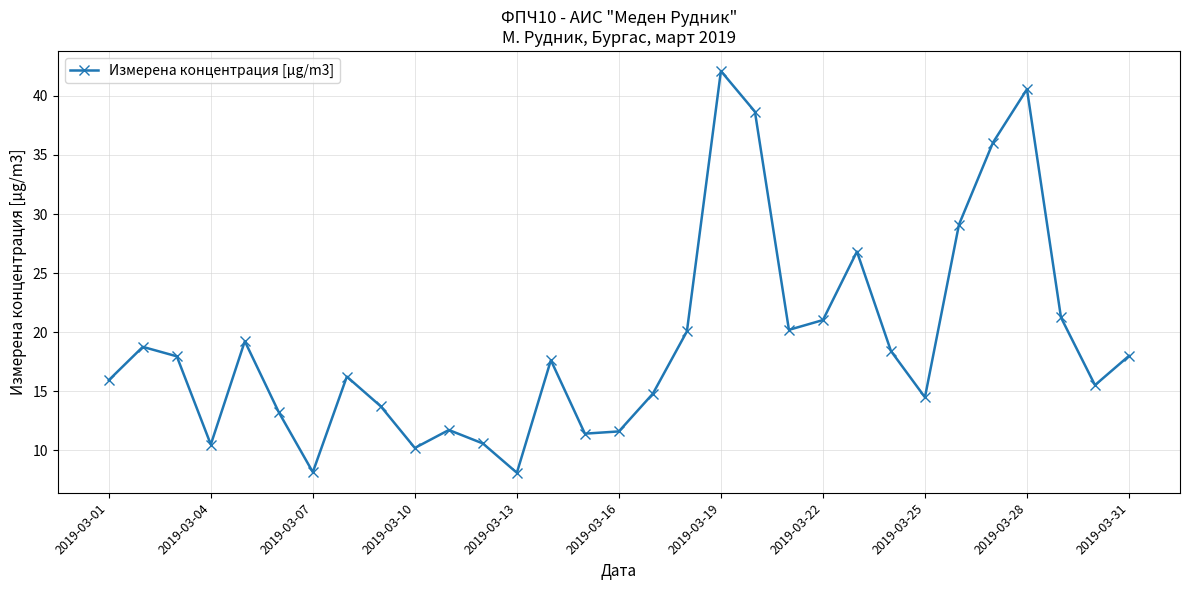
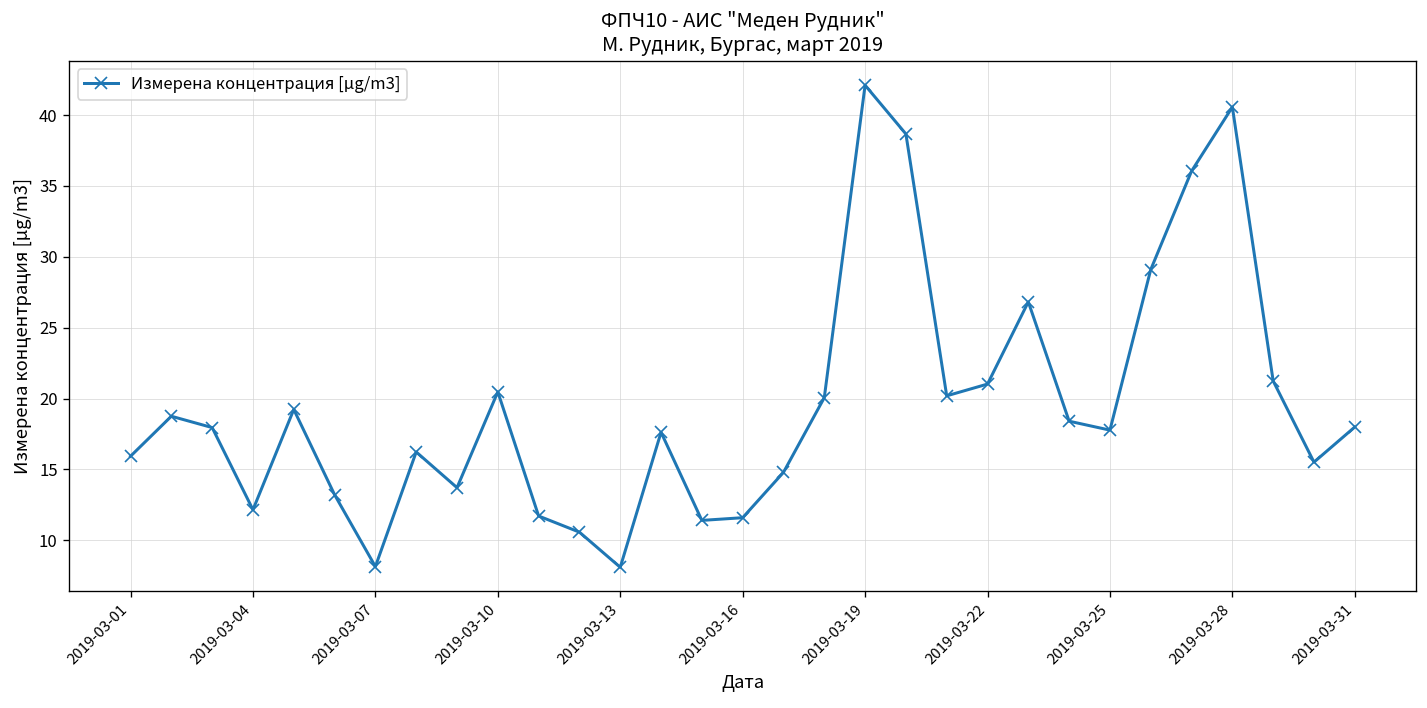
  {
    "2019-03-01": 15.9,
-   "2019-03-04": 10.5,
+   "2019-03-04": 12.2,
    "2019-03-07": 8.1,
-   "2019-03-10": 10.2,
+   "2019-03-10": 20.5,
    "2019-03-13": 8.1,
    "2019-03-16": 11.6,
    "2019-03-19": 42.1,
    "2019-03-22": 21.0,
-   "2019-03-25": 14.5,
+   "2019-03-25": 17.8,
    "2019-03-28": 40.6,
    "2019-03-31": 18.0
  }
